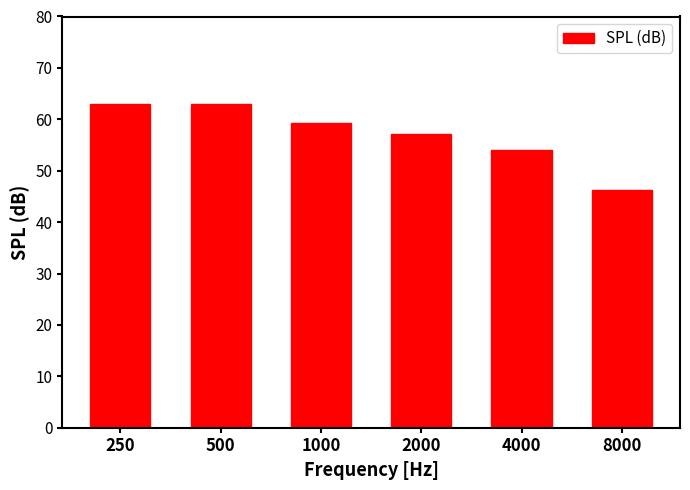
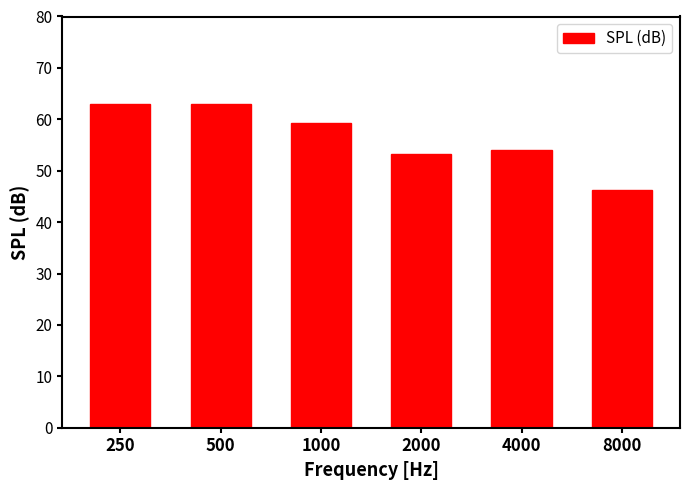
  {
    "250": 63,
    "500": 63,
    "1000": 59,
-   "2000": 57,
+   "2000": 53,
    "4000": 54,
    "8000": 46
  }
